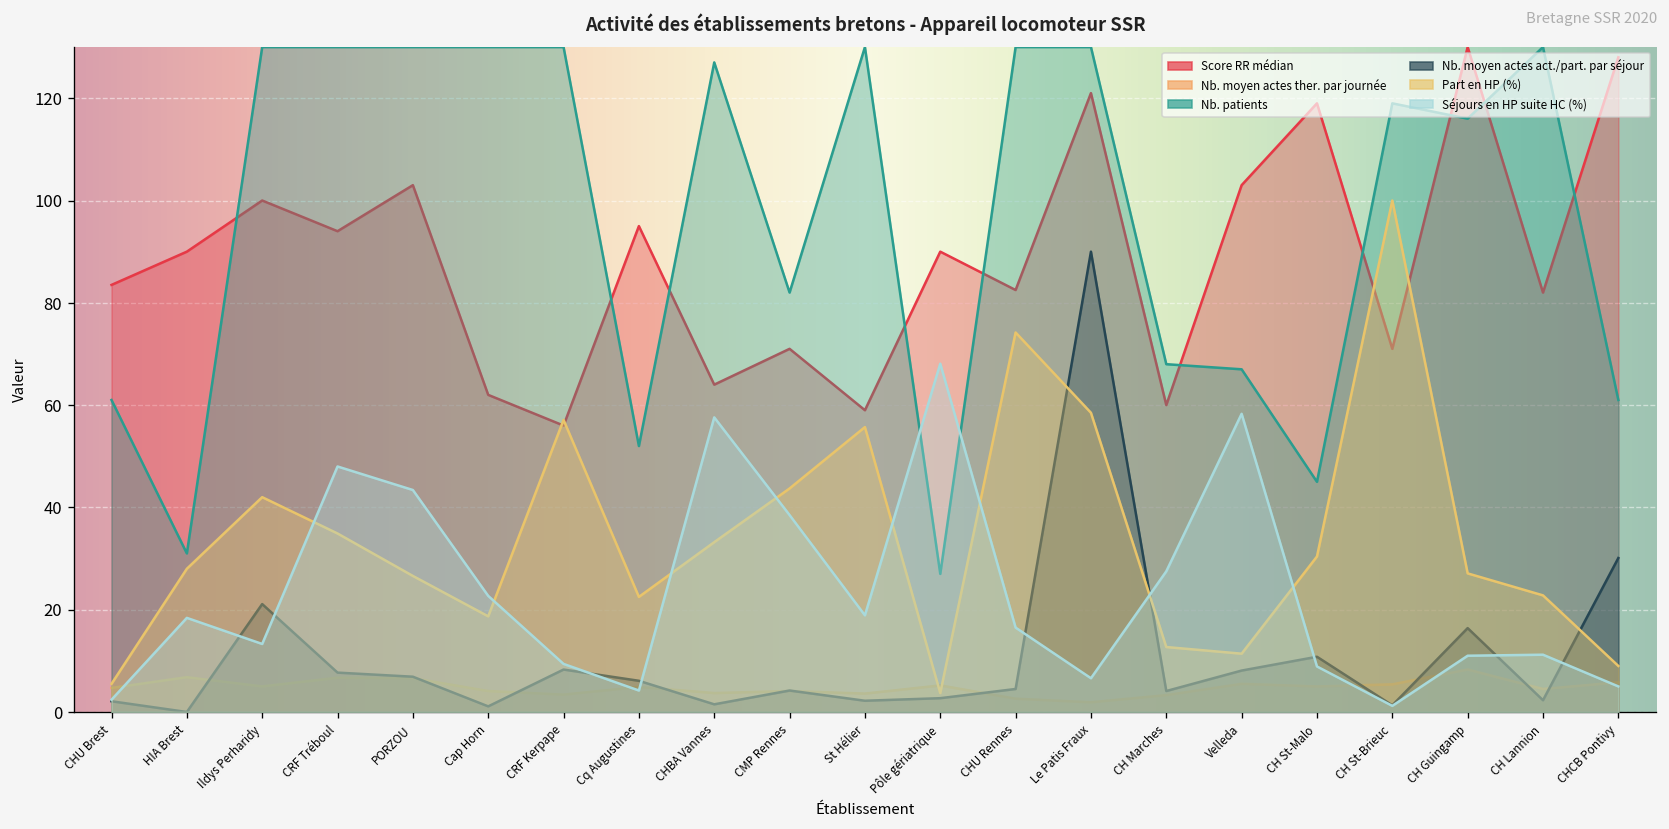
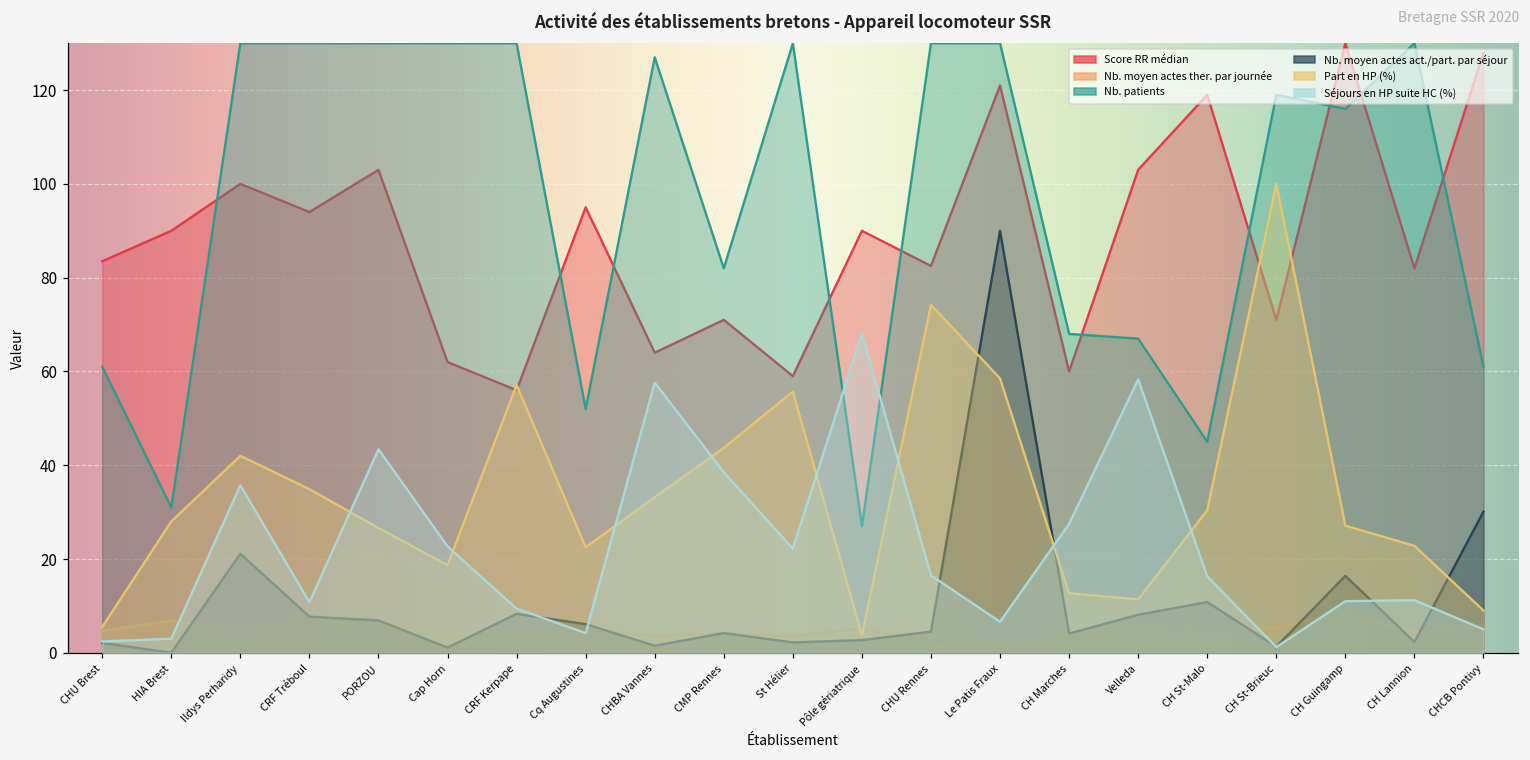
  {
    "Séjours en HP suite HC (%)": {
-     "HIA Brest": 18,
-     "Ildys Perharidy": 13,
-     "CRF Tréboul": 48,
+     "HIA Brest": 3,
+     "Ildys Perharidy": 36,
+     "CRF Tréboul": 11,
      "PORZOU": 43,
      "Cap Horn": 23,
      "CRF Kerpape": 9,
      "Cq Augustines": 4,
      "CHBA Vannes": 58,
      "CMP Rennes": 39,
-     "St Hélier": 19,
+     "St Hélier": 22,
      "Pôle gériatrique": 68,
      "CHU Rennes": 17,
      "Le Patis Fraux": 7,
      "CH Marches": 28,
      "Velleda": 58,
-     "CH St-Malo": 9,
+     "CH St-Malo": 16,
      "CH Guingamp": 11,
      "CH Lannion": 11,
      "CHCB Pontivy": 5
    }
  }
